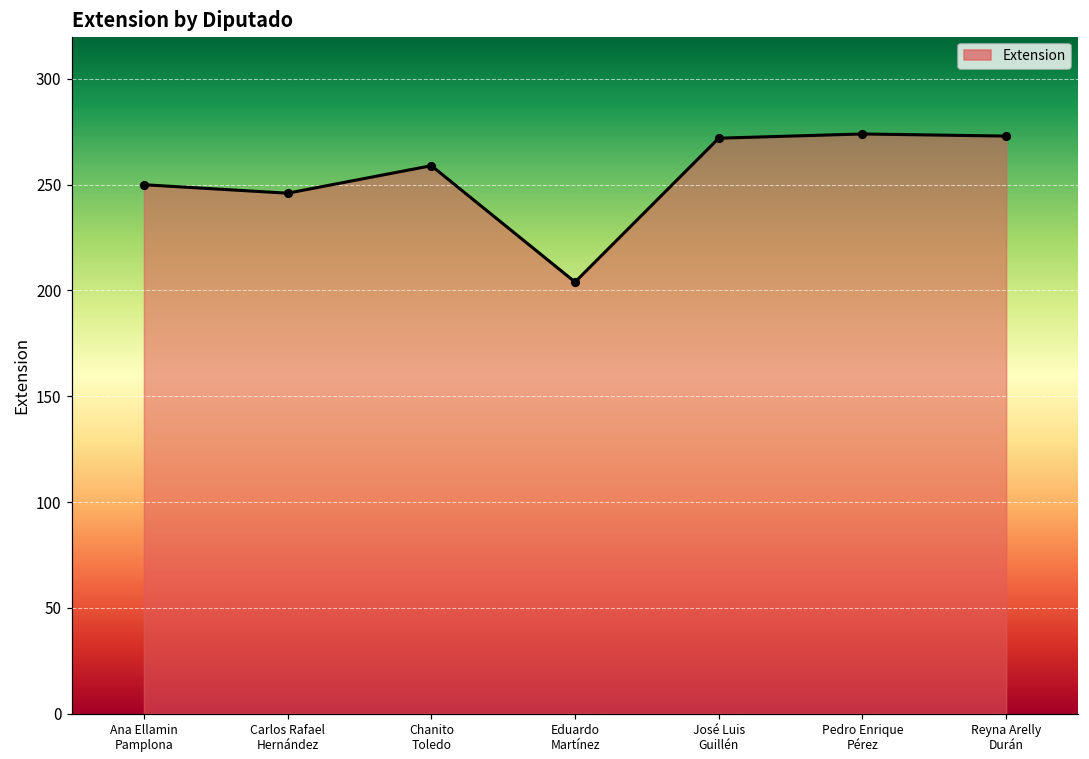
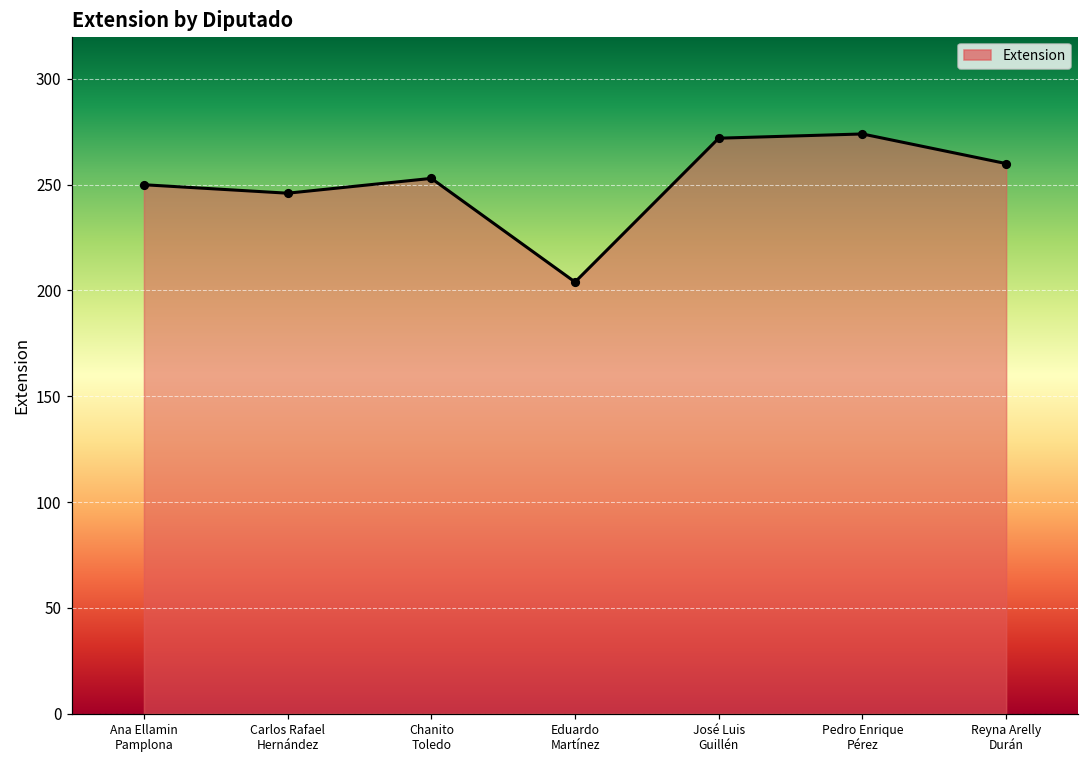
  {
    "Ana Ellamin Pamplona": 250,
    "Carlos Rafael Hernández": 246,
-   "Chanito Toledo": 259,
+   "Chanito Toledo": 253,
    "Eduardo Martínez": 204,
    "José Luis Guillén": 272,
    "Pedro Enrique Pérez": 274,
-   "Reyna Arelly Durán": 273
+   "Reyna Arelly Durán": 260
  }
